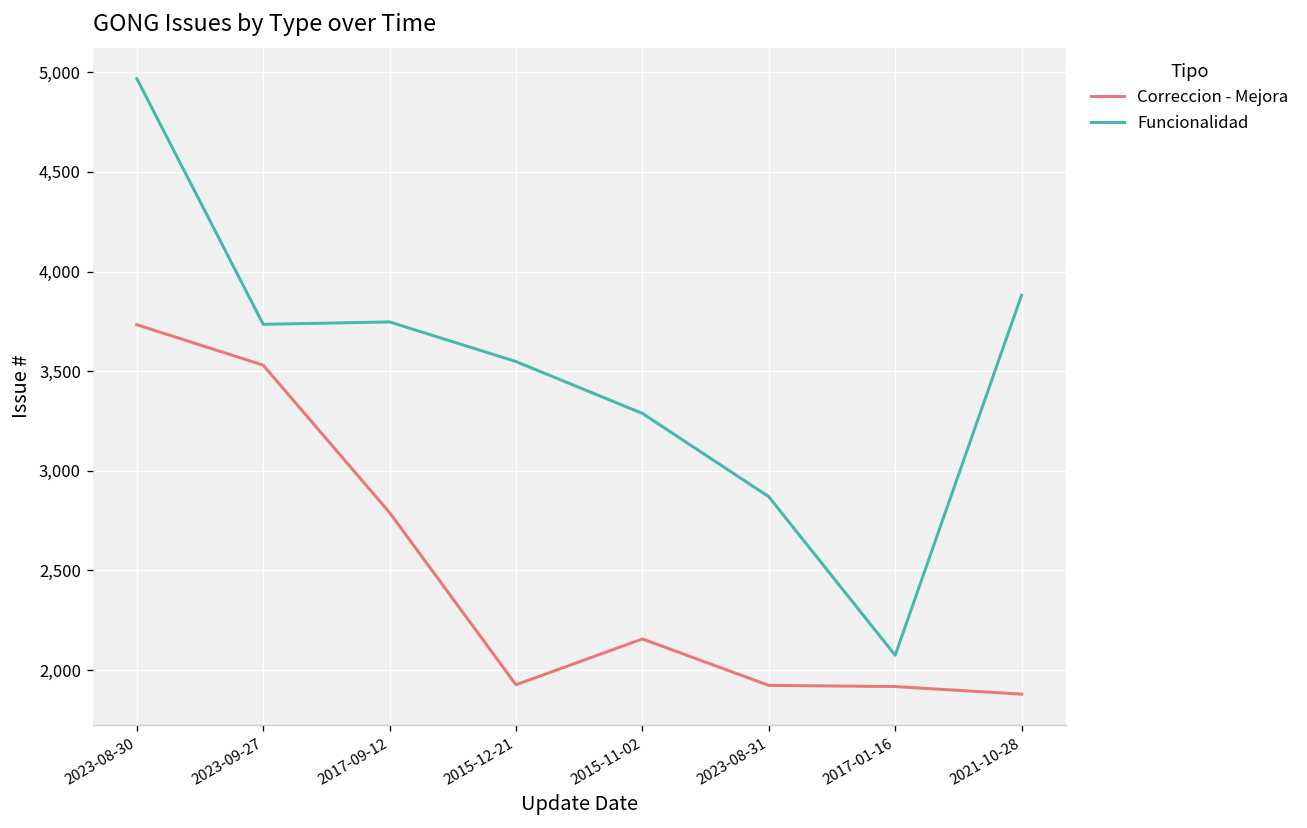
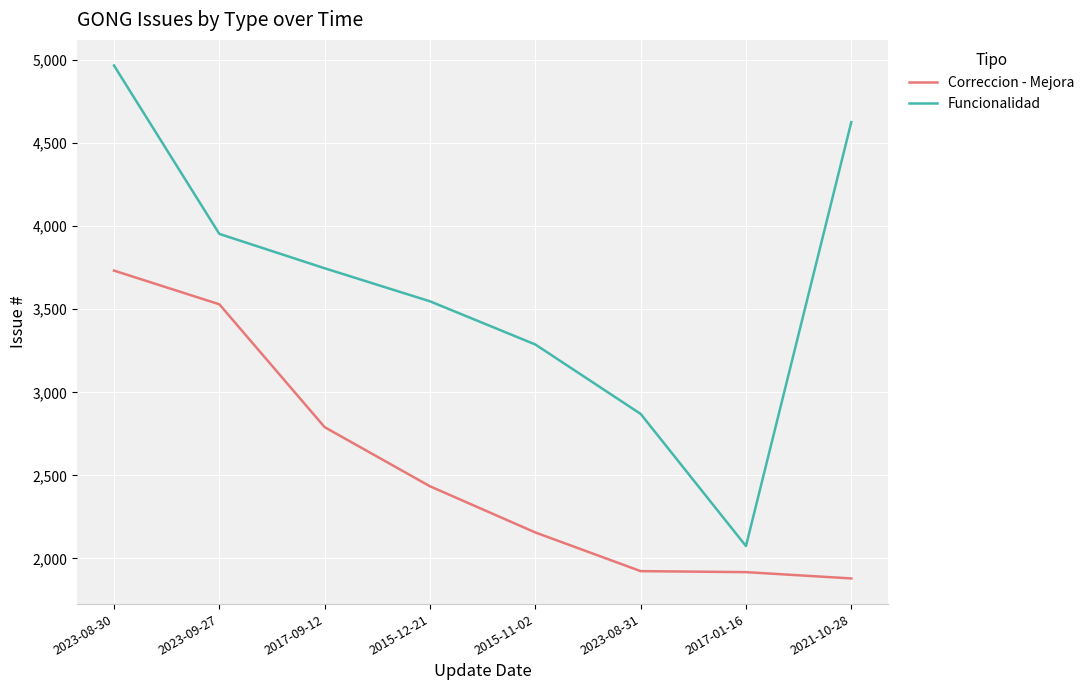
  {
    "Correccion - Mejora": {
      "2023-08-30": "3,730",
      "2023-09-27": "3,530",
      "2017-09-12": "2,790",
-     "2015-12-21": "1,930",
+     "2015-12-21": "2,430",
      "2015-11-02": "2,160",
      "2023-08-31": "1,920",
      "2017-01-16": "1,920",
      "2021-10-28": "1,880"
    },
    "Funcionalidad": {
      "2023-08-30": "4,970",
-     "2023-09-27": "3,740",
+     "2023-09-27": "3,950",
      "2017-09-12": "3,750",
      "2015-12-21": "3,550",
      "2015-11-02": "3,290",
      "2023-08-31": "2,870",
      "2017-01-16": "2,070",
-     "2021-10-28": "3,880"
+     "2021-10-28": "4,630"
    }
  }
